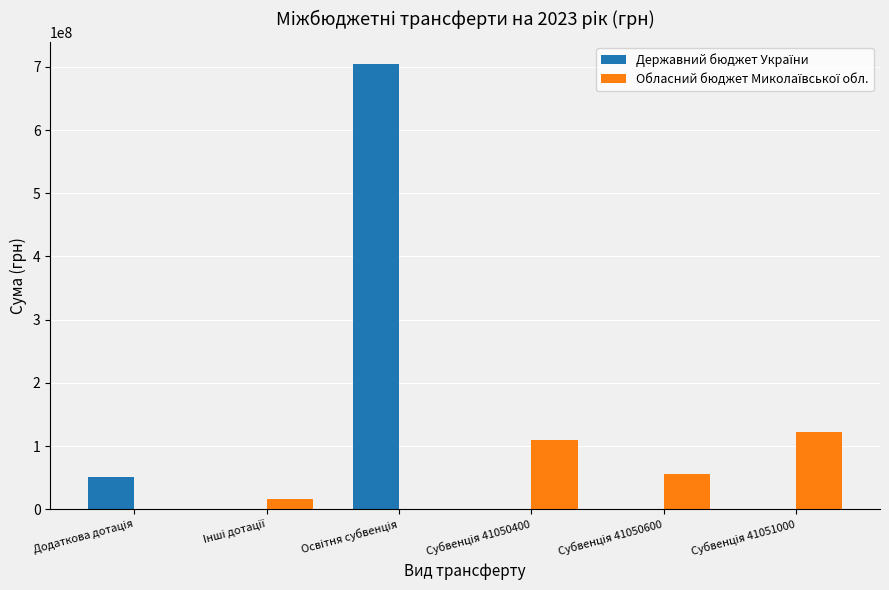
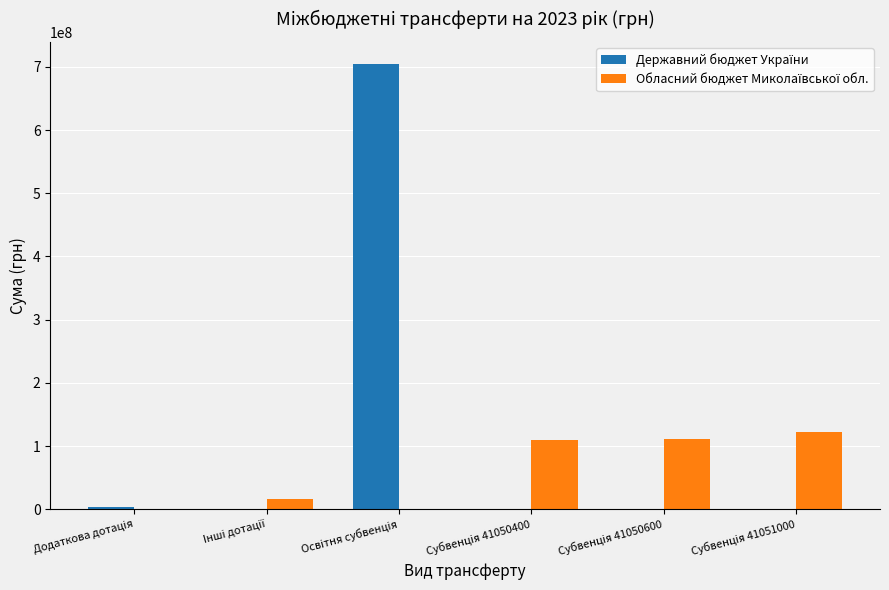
  {
    "Державний бюджет України": {
-     "Додаткова дотація": 50000000,
+     "Додаткова дотація": 0,
      "Інші дотації": 0,
      "Освітня субвенція": 700000000,
      "Субвенція 41050400": 0,
      "Субвенція 41050600": 0,
      "Субвенція 41051000": 0
    },
    "Обласний бюджет Миколаївської обл.": {
      "Додаткова дотація": 0,
      "Інші дотації": 20000000,
      "Освітня субвенція": 0,
      "Субвенція 41050400": 110000000,
-     "Субвенція 41050600": 60000000,
+     "Субвенція 41050600": 110000000,
      "Субвенція 41051000": 120000000
    }
  }
